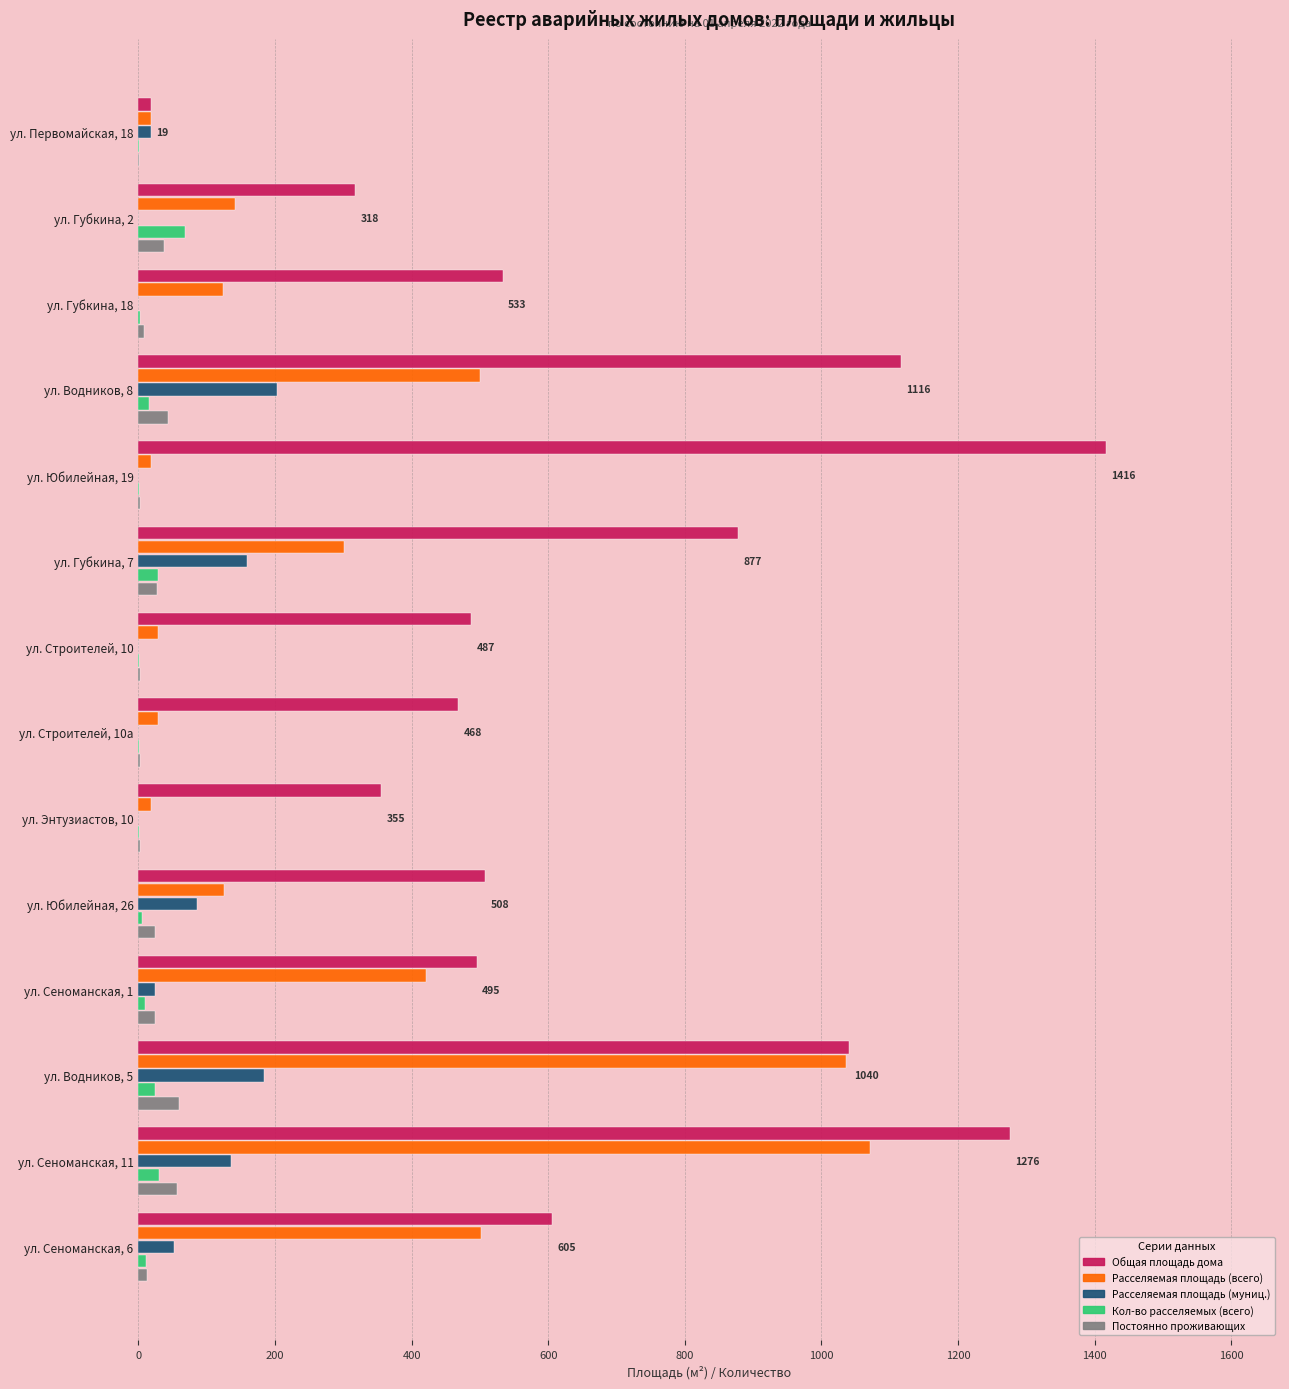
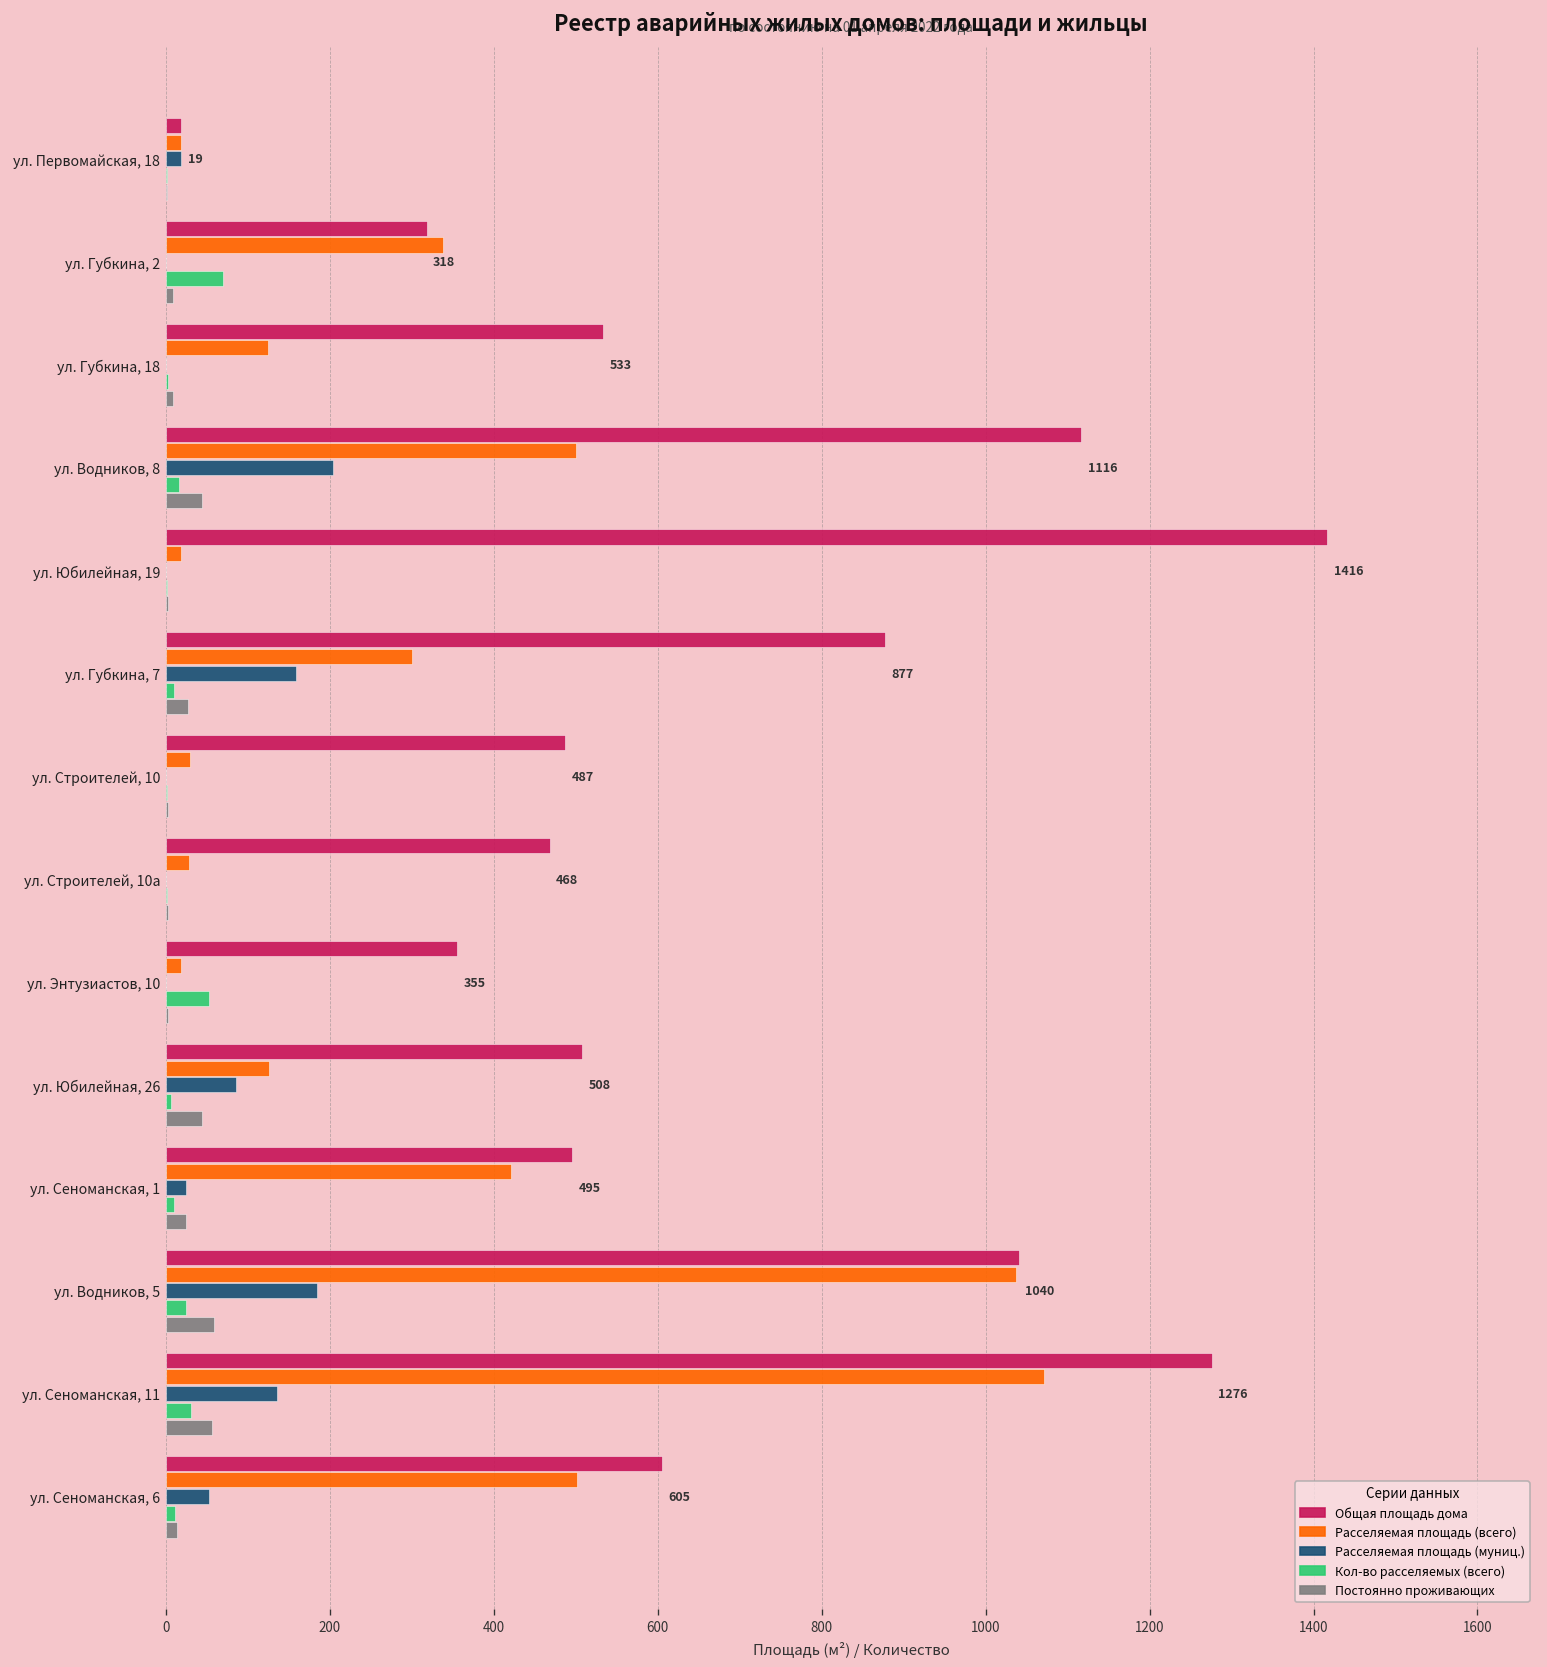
  {
    "Общая площадь дома": {
      "ул. Губкина, 2": 318,
      "ул. Губкина, 18": 533,
      "ул. Водников, 8": 1116,
      "ул. Юбилейная, 19": 1416,
      "ул. Губкина, 7": 877,
      "ул. Строителей, 10": 487,
      "ул. Строителей, 10а": 468,
      "ул. Энтузиастов, 10": 355,
      "ул. Юбилейная, 26": 508,
      "ул. Сеноманская, 1": 495,
      "ул. Водников, 5": 1040,
      "ул. Сеноманская, 11": 1276,
      "ул. Сеноманская, 6": 605
    },
    "Расселяемая площадь (всего)": {
-     "ул. Губкина, 2": 140,
+     "ул. Губкина, 2": 340,
      "ул. Губкина, 18": 120,
      "ул. Водников, 8": 500,
      "ул. Юбилейная, 19": 20,
      "ул. Губкина, 7": 300,
      "ул. Строителей, 10": 30,
      "ул. Строителей, 10а": 30,
      "ул. Энтузиастов, 10": 20,
      "ул. Юбилейная, 26": 130,
      "ул. Сеноманская, 1": 420,
      "ул. Сеноманская, 11": 1070,
      "ул. Сеноманская, 6": 500
    },
    "Расселяемая площадь (муниц.)": {
      "ул. Первомайская, 18": 19
    },
    "Кол-во расселяемых (всего)": {
      "ул. Губкина, 2": 70,
      "ул. Водников, 8": 20,
-     "ул. Губкина, 7": 30,
-     "ул. Энтузиастов, 10": 0,
+     "ул. Губкина, 7": 10,
+     "ул. Энтузиастов, 10": 50,
      "ул. Юбилейная, 26": 10,
      "ул. Сеноманская, 1": 10,
      "ул. Водников, 5": 20,
      "ул. Сеноманская, 11": 30,
      "ул. Сеноманская, 6": 10
    },
    "Постоянно проживающих": {
-     "ул. Губкина, 2": 40,
+     "ул. Губкина, 2": 10,
      "ул. Губкина, 18": 10,
      "ул. Водников, 8": 40,
      "ул. Губкина, 7": 30,
-     "ул. Юбилейная, 26": 20,
+     "ул. Юбилейная, 26": 40,
      "ул. Сеноманская, 1": 20,
      "ул. Водников, 5": 60,
      "ул. Сеноманская, 11": 60,
      "ул. Сеноманская, 6": 10
    }
  }
